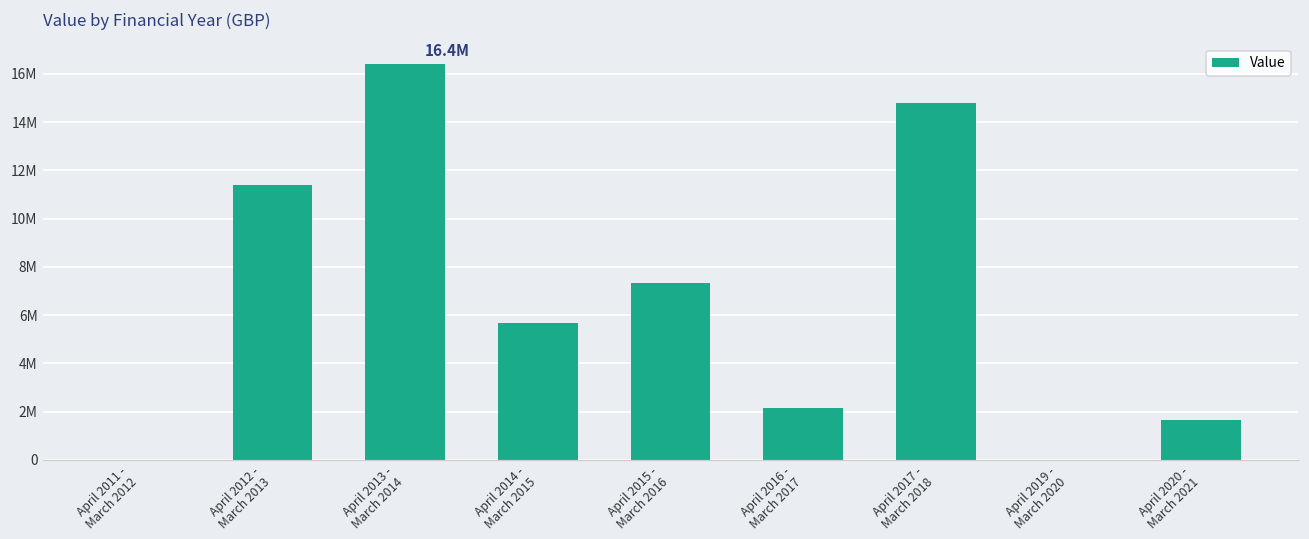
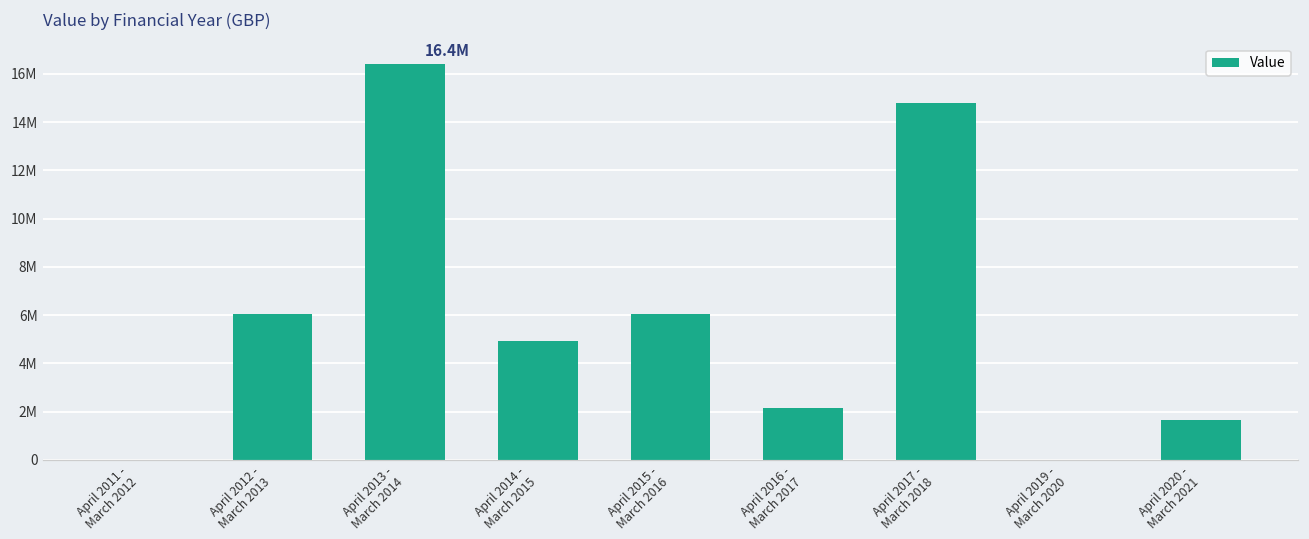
  {
    "April 2011 - March 2012": 0,
-   "April 2012 - March 2013": 11400000,
-   "April 2014 - March 2015": 5700000,
-   "April 2015 - March 2016": 7300000,
+   "April 2012 - March 2013": 6000000,
+   "April 2014 - March 2015": 4900000,
+   "April 2015 - March 2016": 6100000,
    "April 2016 - March 2017": 2100000,
    "April 2017 - March 2018": 14800000,
    "April 2019 - March 2020": 0,
    "April 2020 - March 2021": 1600000
  }
